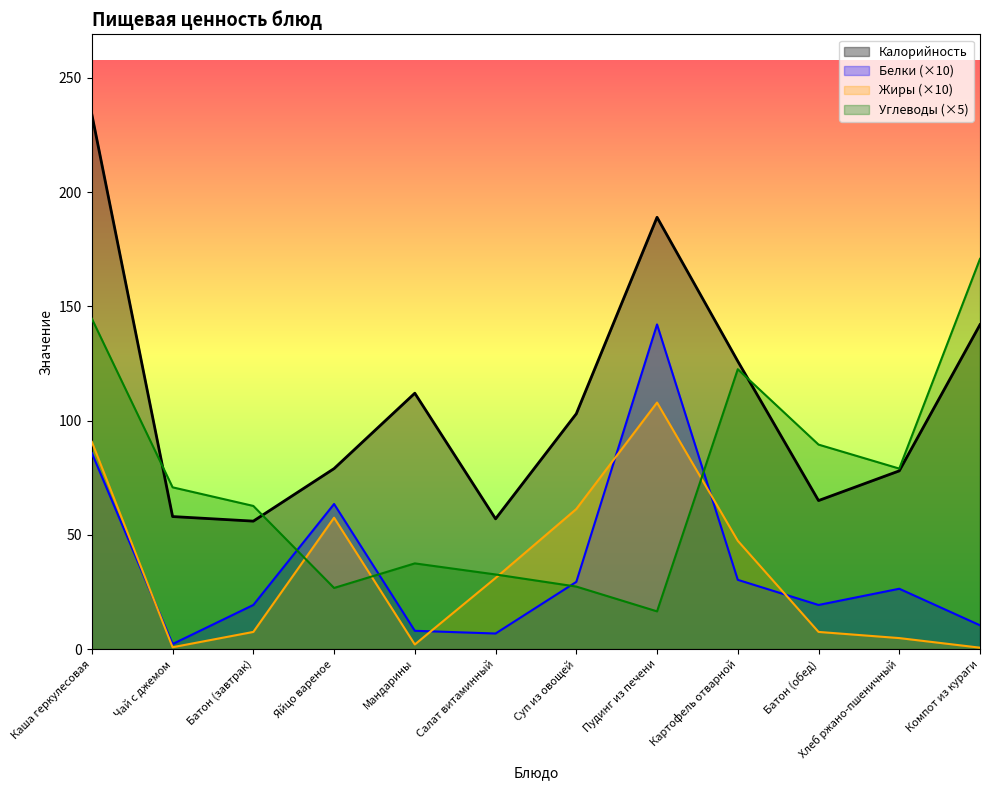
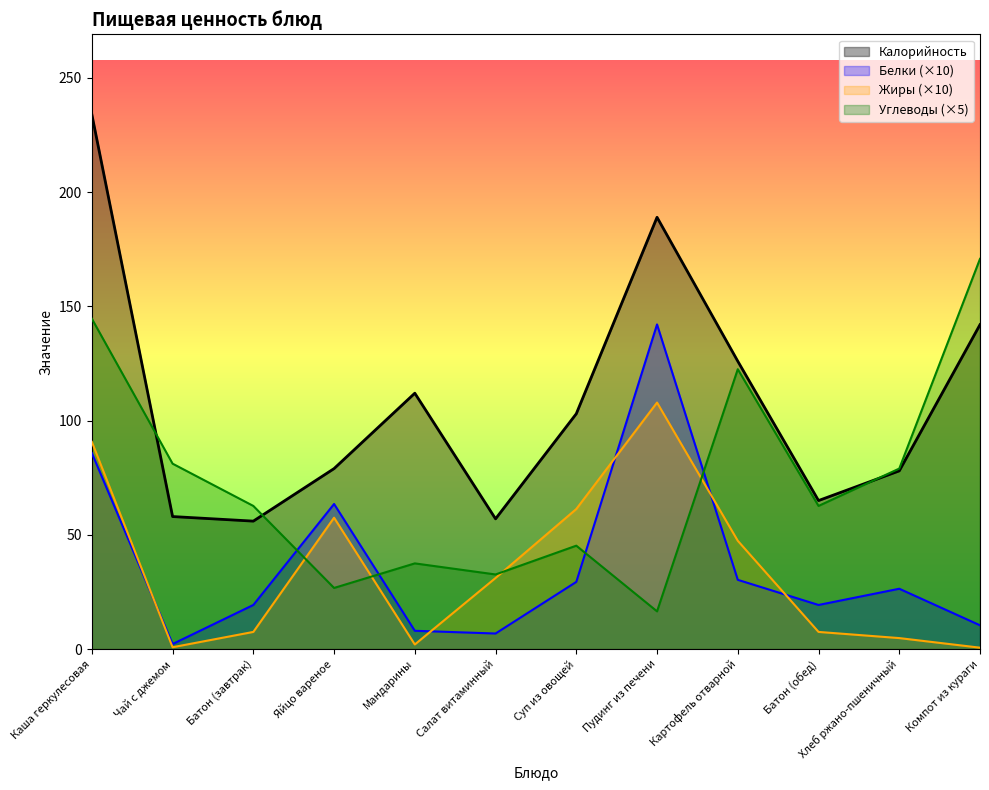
  {
    "Калорийность": {
      "Каша геркулесовая": 234,
      "Чай с джемом": 58,
      "Батон (завтрак)": 56,
      "Яйцо вареное": 79,
      "Мандарины": 112,
      "Салат витаминный": 57,
      "Суп из овощей": 103,
      "Пудинг из печени": 189,
      "Картофель отварной": 126,
      "Батон (обед)": 65,
      "Компот из кураги": 142
    },
    "Белки (×10)": {
      "Каша геркулесовая": 86,
      "Чай с джемом": 2,
      "Батон (завтрак)": 19,
      "Яйцо вареное": 64,
      "Мандарины": 8,
      "Салат витаминный": 7,
      "Суп из овощей": 29,
      "Пудинг из печени": 142,
      "Картофель отварной": 30,
      "Батон (обед)": 19,
      "Хлеб ржано-пшеничный": 26,
      "Компот из кураги": 10
    },
    "Жиры (×10)": {
      "Каша геркулесовая": 91,
      "Чай с джемом": 1,
      "Батон (завтрак)": 8,
      "Яйцо вареное": 58,
      "Мандарины": 2,
      "Салат витаминный": 31,
      "Суп из овощей": 61,
      "Пудинг из печени": 108,
      "Картофель отварной": 47,
      "Батон (обед)": 8,
      "Хлеб ржано-пшеничный": 5,
      "Компот из кураги": 1
    },
    "Углеводы (×5)": {
      "Каша геркулесовая": 145,
-     "Чай с джемом": 71,
+     "Чай с джемом": 81,
      "Батон (завтрак)": 63,
      "Яйцо вареное": 27,
      "Мандарины": 38,
      "Салат витаминный": 33,
-     "Суп из овощей": 27,
+     "Суп из овощей": 45,
      "Пудинг из печени": 17,
      "Картофель отварной": 123,
-     "Батон (обед)": 90,
+     "Батон (обед)": 63,
      "Компот из кураги": 171
    }
  }
